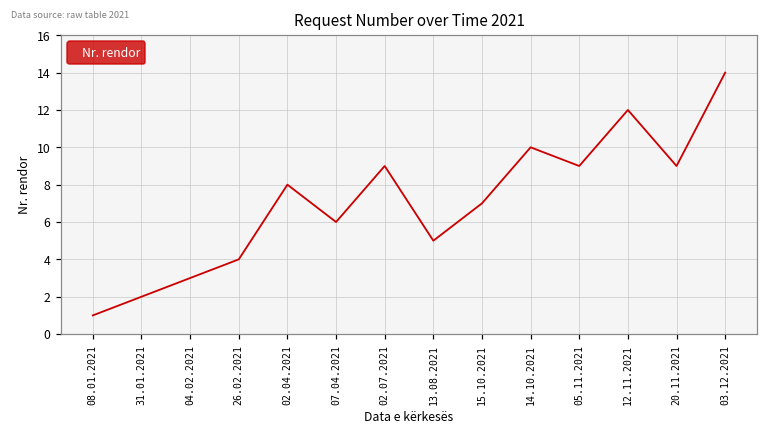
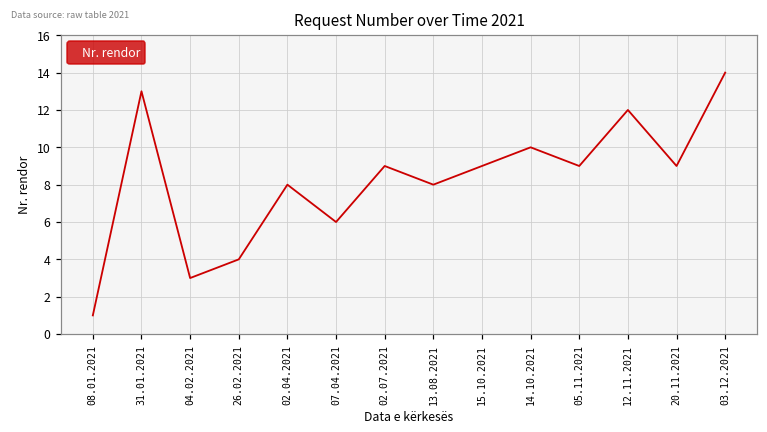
  {
    "08.01.2021": 1,
-   "31.01.2021": 2,
+   "31.01.2021": 13,
    "04.02.2021": 3,
    "26.02.2021": 4,
    "02.04.2021": 8,
    "07.04.2021": 6,
    "02.07.2021": 9,
-   "13.08.2021": 5,
-   "15.10.2021": 7,
+   "13.08.2021": 8,
+   "15.10.2021": 9,
    "14.10.2021": 10,
    "05.11.2021": 9,
    "12.11.2021": 12,
    "20.11.2021": 9,
    "03.12.2021": 14
  }
